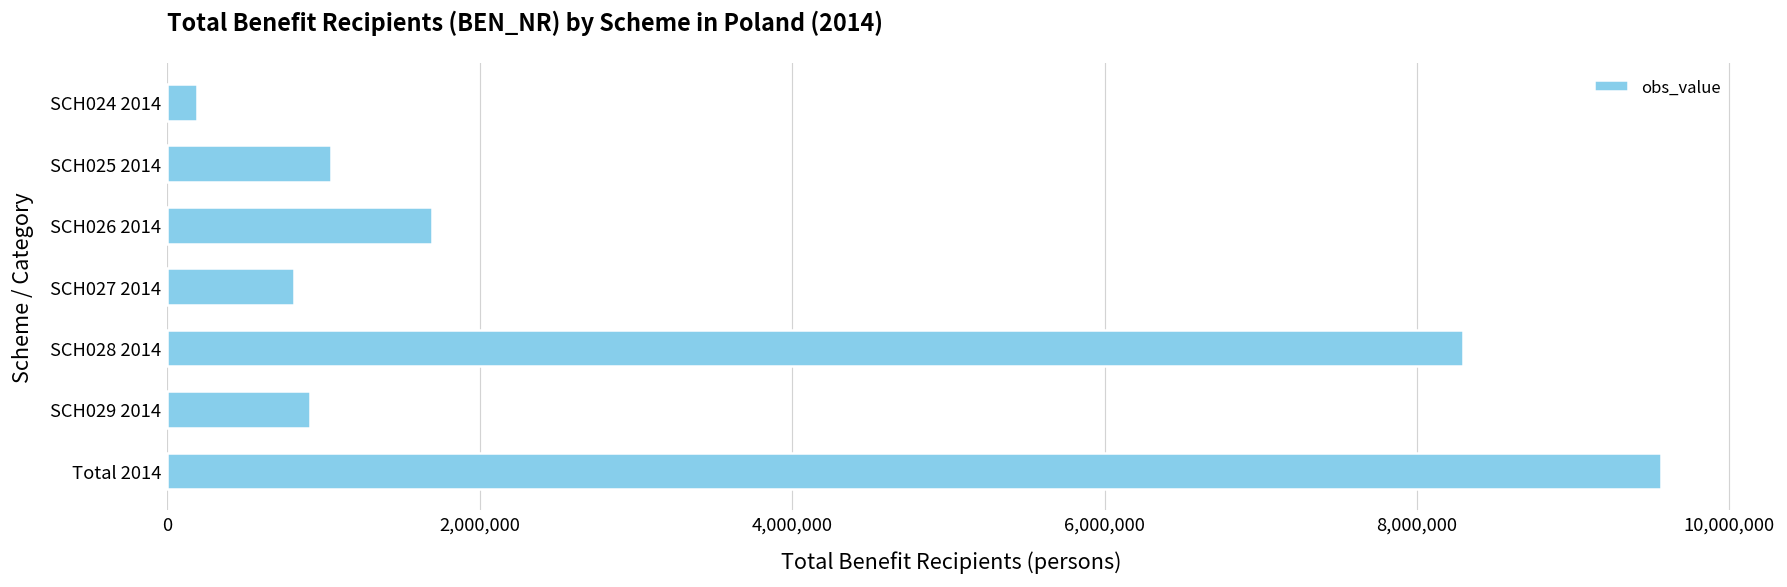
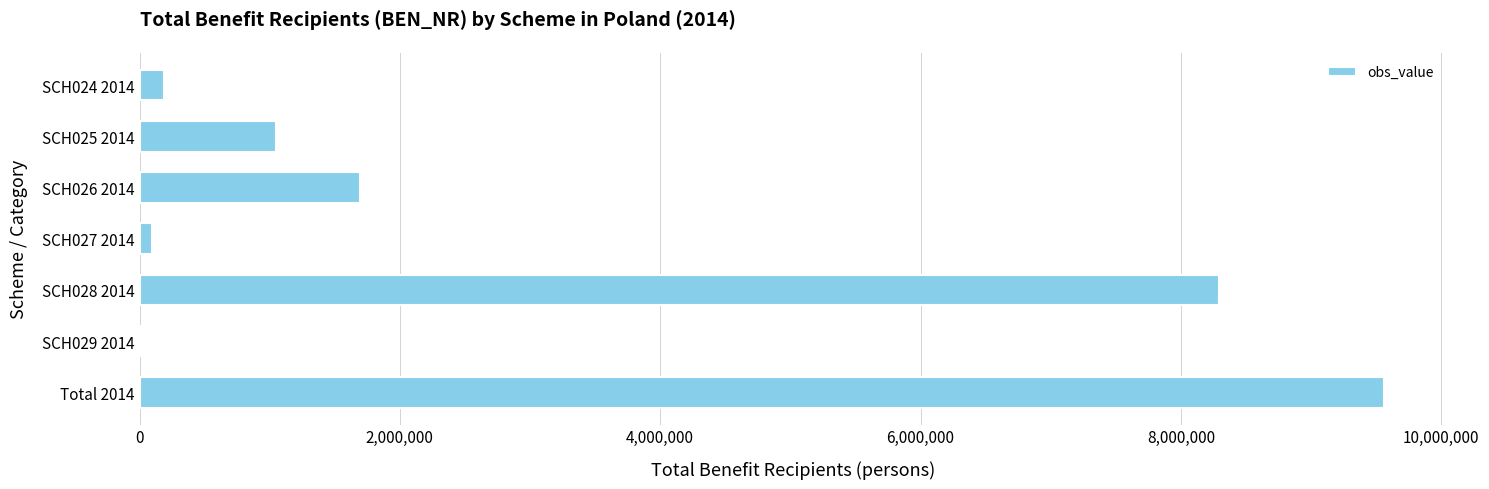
  {
    "SCH024 2014": "190,000",
    "SCH025 2014": "1,050,000",
    "SCH026 2014": "1,690,000",
-   "SCH027 2014": "810,000",
+   "SCH027 2014": "100,000",
    "SCH028 2014": "8,290,000",
-   "SCH029 2014": "910,000",
+   "SCH029 2014": "10,000",
    "Total 2014": "9,560,000"
  }
